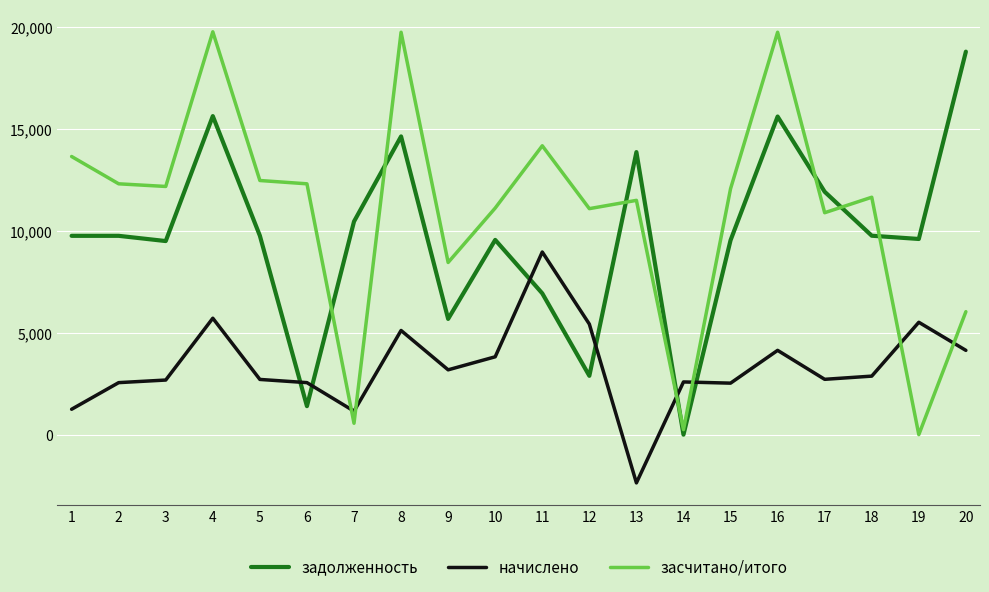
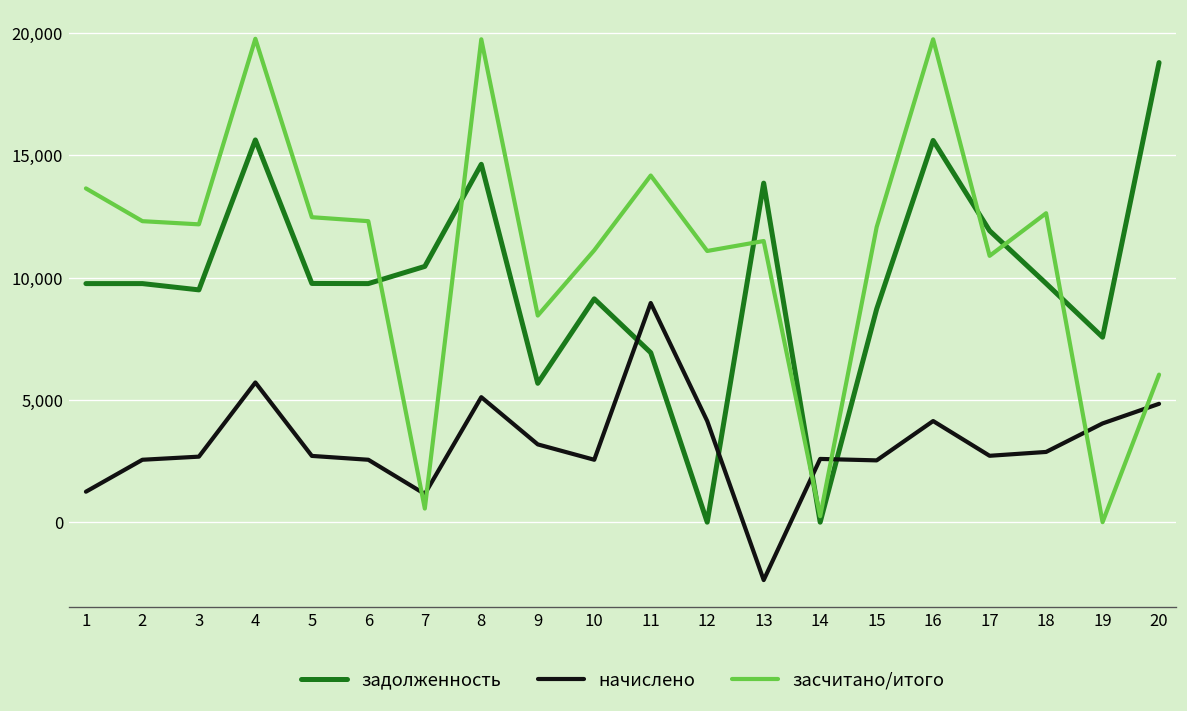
  {
    "задолженность": {
      "1": "9,800",
      "2": "9,800",
      "3": "9,500",
      "4": "15,600",
      "5": "9,800",
-     "6": "1,400",
+     "6": "9,800",
      "7": "10,500",
      "8": "14,600",
      "9": "5,700",
-     "10": "9,600",
+     "10": "9,100",
      "11": "6,900",
-     "12": "2,900",
+     "12": "0",
      "13": "13,900",
      "14": "0",
-     "15": "9,500",
+     "15": "8,700",
      "16": "15,600",
      "17": "11,900",
      "18": "9,800",
-     "19": "9,600",
+     "19": "7,600",
      "20": "18,800"
    },
    "начислено": {
      "1": "1,200",
      "2": "2,600",
      "3": "2,700",
      "4": "5,700",
      "5": "2,700",
      "6": "2,600",
      "7": "1,200",
      "8": "5,100",
      "9": "3,200",
-     "10": "3,800",
+     "10": "2,600",
      "11": "9,000",
-     "12": "5,400",
+     "12": "4,100",
      "13": "-2,400",
      "14": "2,600",
      "15": "2,500",
      "16": "4,100",
      "17": "2,700",
      "18": "2,900",
-     "19": "5,500",
-     "20": "4,100"
+     "19": "4,000",
+     "20": "4,800"
    },
    "засчитано/итого": {
      "1": "13,700",
      "2": "12,300",
      "3": "12,200",
      "4": "19,800",
      "5": "12,500",
      "6": "12,300",
      "7": "600",
      "8": "19,800",
      "9": "8,500",
      "10": "11,100",
      "11": "14,200",
      "12": "11,100",
      "13": "11,500",
      "14": "200",
      "15": "12,100",
      "16": "19,800",
      "17": "10,900",
-     "18": "11,700",
+     "18": "12,600",
      "19": "0",
      "20": "6,000"
    }
  }
